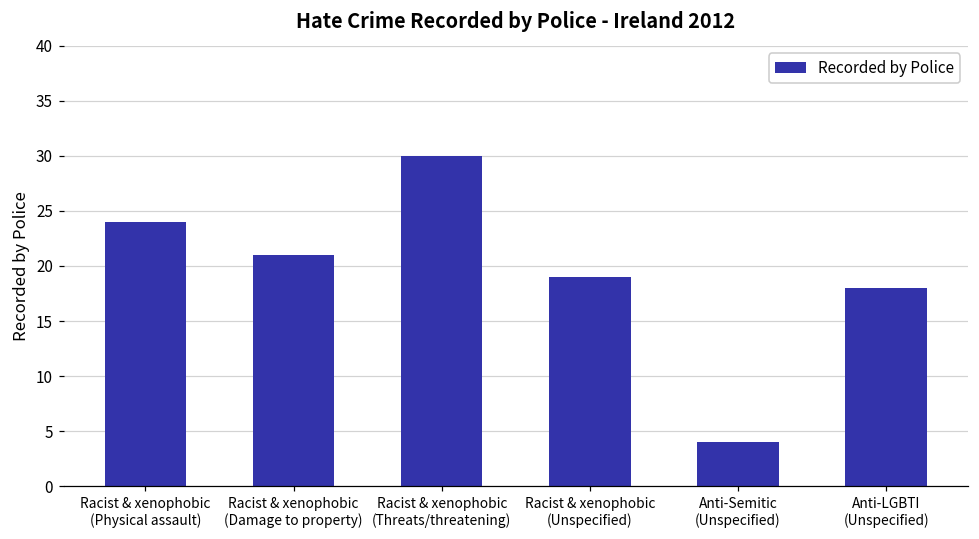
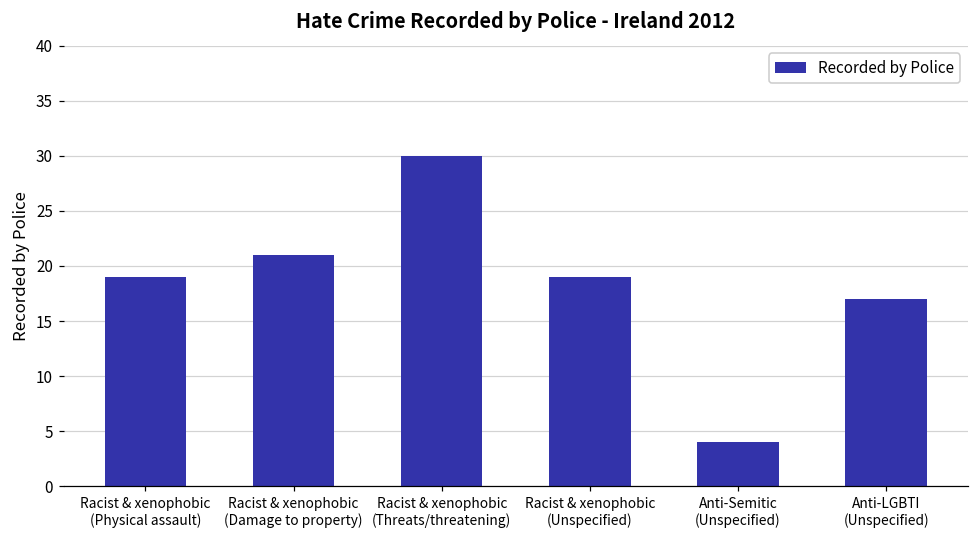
  {
-   "Racist & xenophobic (Physical assault)": 24,
+   "Racist & xenophobic (Physical assault)": 19,
    "Racist & xenophobic (Damage to property)": 21,
    "Racist & xenophobic (Threats/threatening)": 30,
    "Racist & xenophobic (Unspecified)": 19,
    "Anti-Semitic (Unspecified)": 4,
-   "Anti-LGBTI (Unspecified)": 18
+   "Anti-LGBTI (Unspecified)": 17
  }
